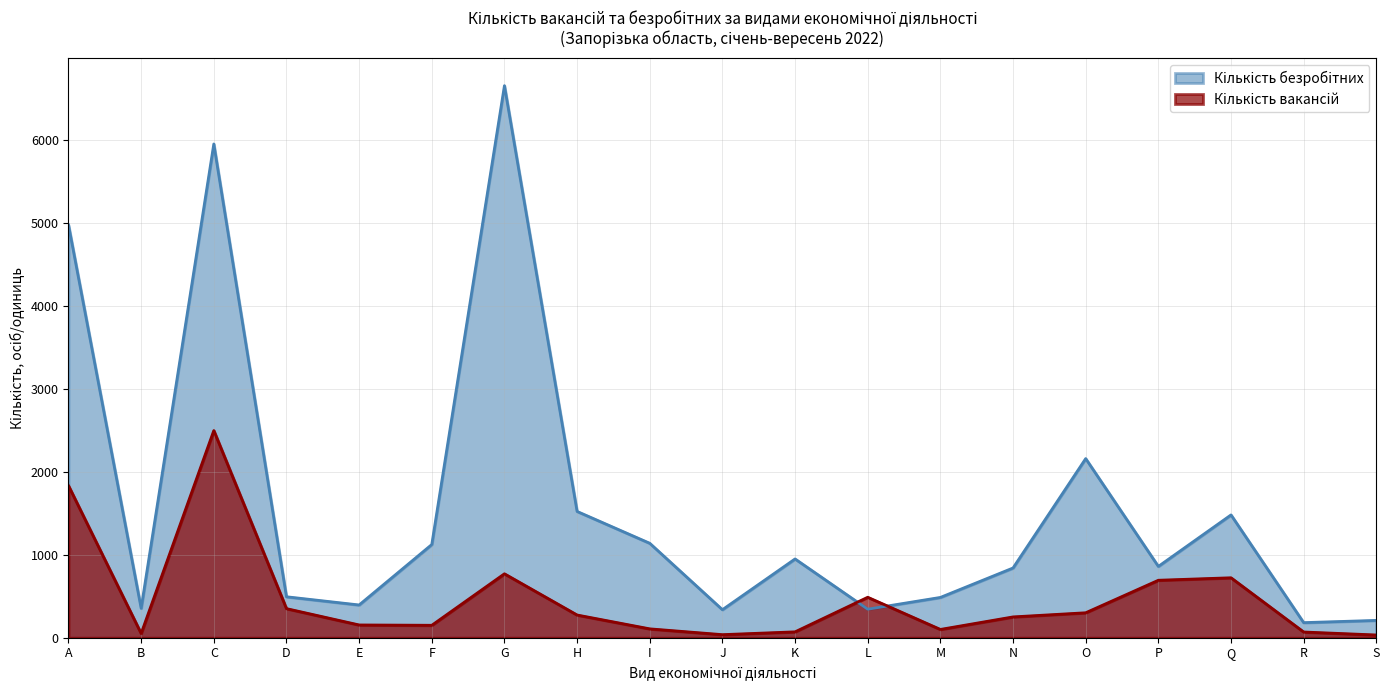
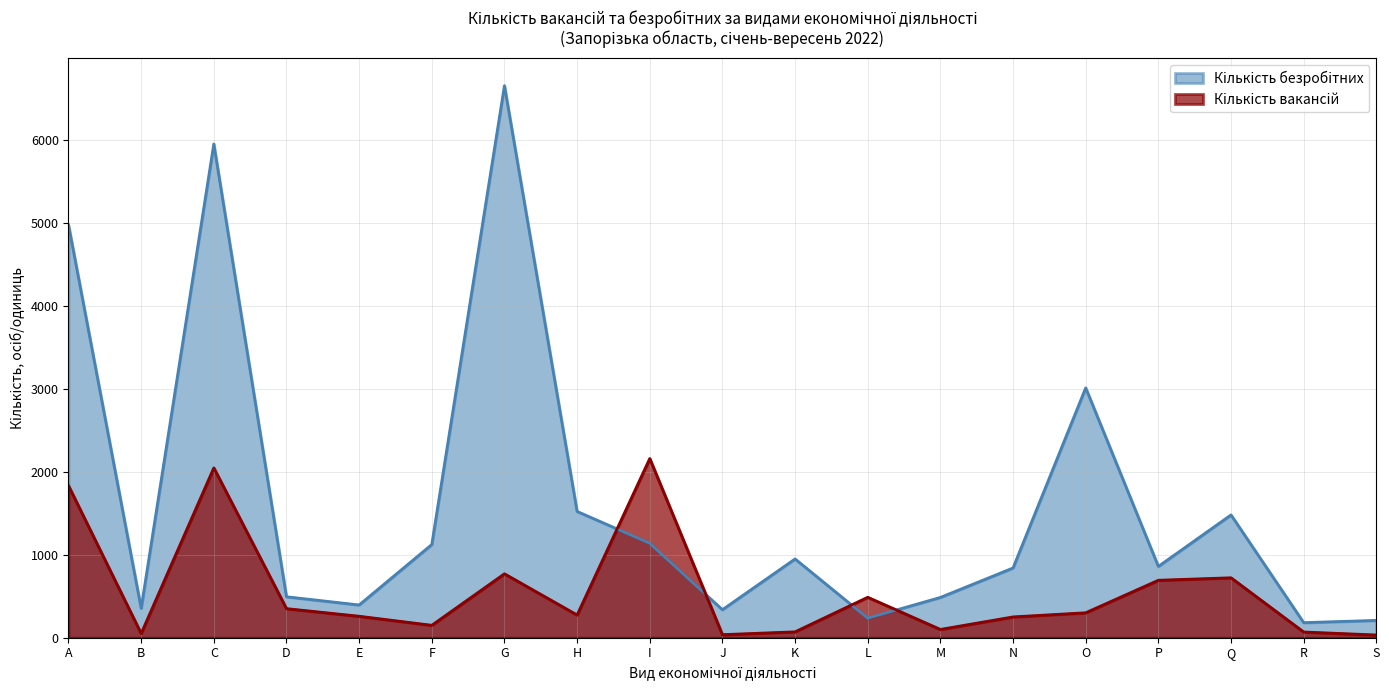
  {
    "Кількість безробітних": {
      "A": 5000,
      "B": 400,
      "C": 6000,
      "D": 500,
      "E": 400,
      "F": 1100,
      "G": 6700,
      "H": 1500,
      "I": 1100,
      "J": 300,
      "K": 1000,
-     "L": 300,
+     "L": 200,
      "M": 500,
      "N": 800,
-     "O": 2200,
+     "O": 3000,
      "P": 900,
      "Q": 1500,
      "R": 200,
      "S": 200
    },
    "Кількість вакансій": {
      "A": 1800,
      "B": 100,
-     "C": 2500,
+     "C": 2000,
      "D": 400,
-     "E": 200,
+     "E": 300,
      "F": 200,
      "G": 800,
      "H": 300,
-     "I": 100,
+     "I": 2200,
      "J": 0,
      "K": 100,
      "L": 500,
      "M": 100,
      "N": 300,
      "O": 300,
      "P": 700,
      "Q": 700,
      "R": 100,
      "S": 0
    }
  }
